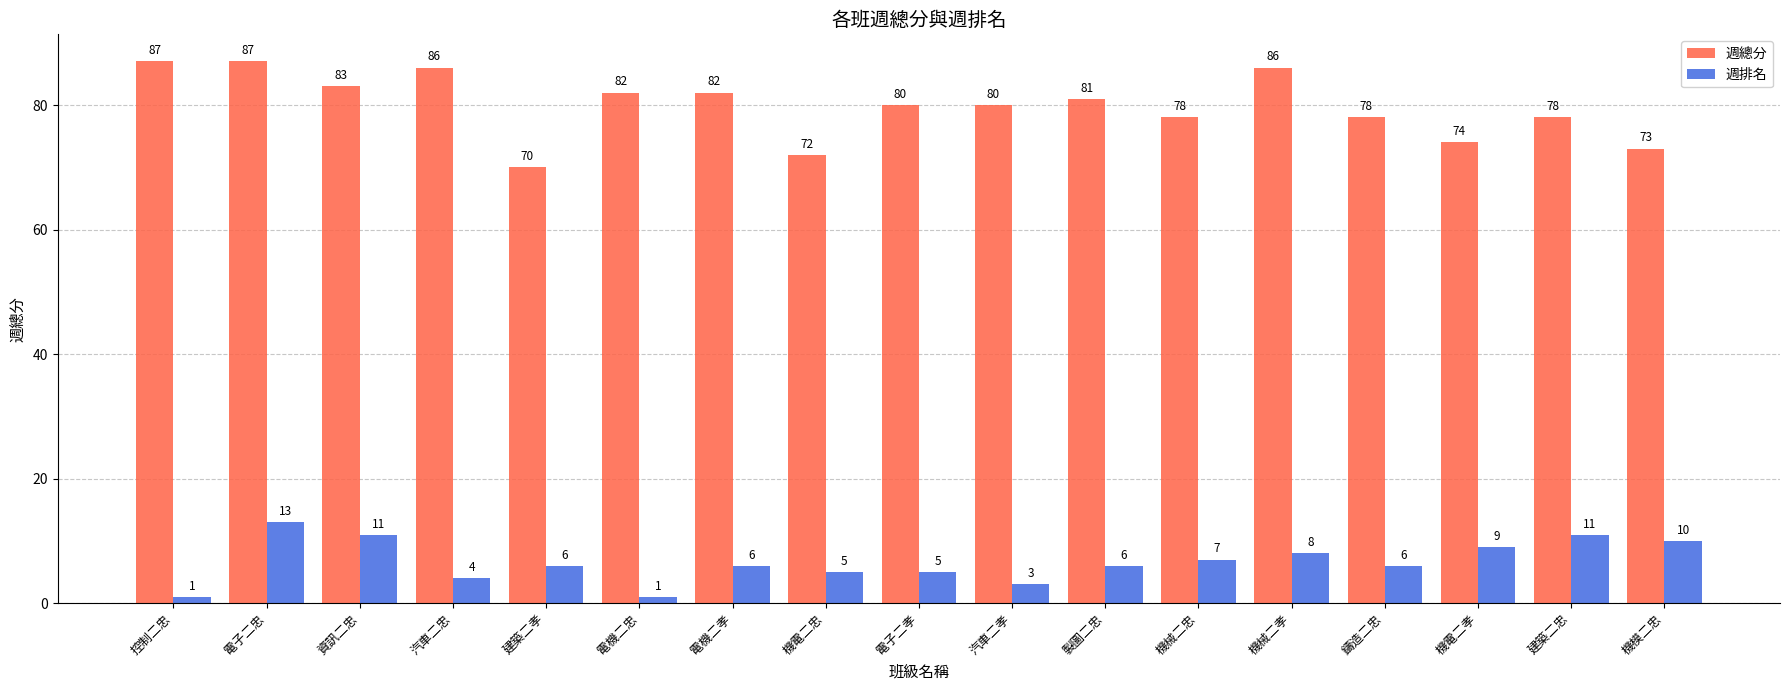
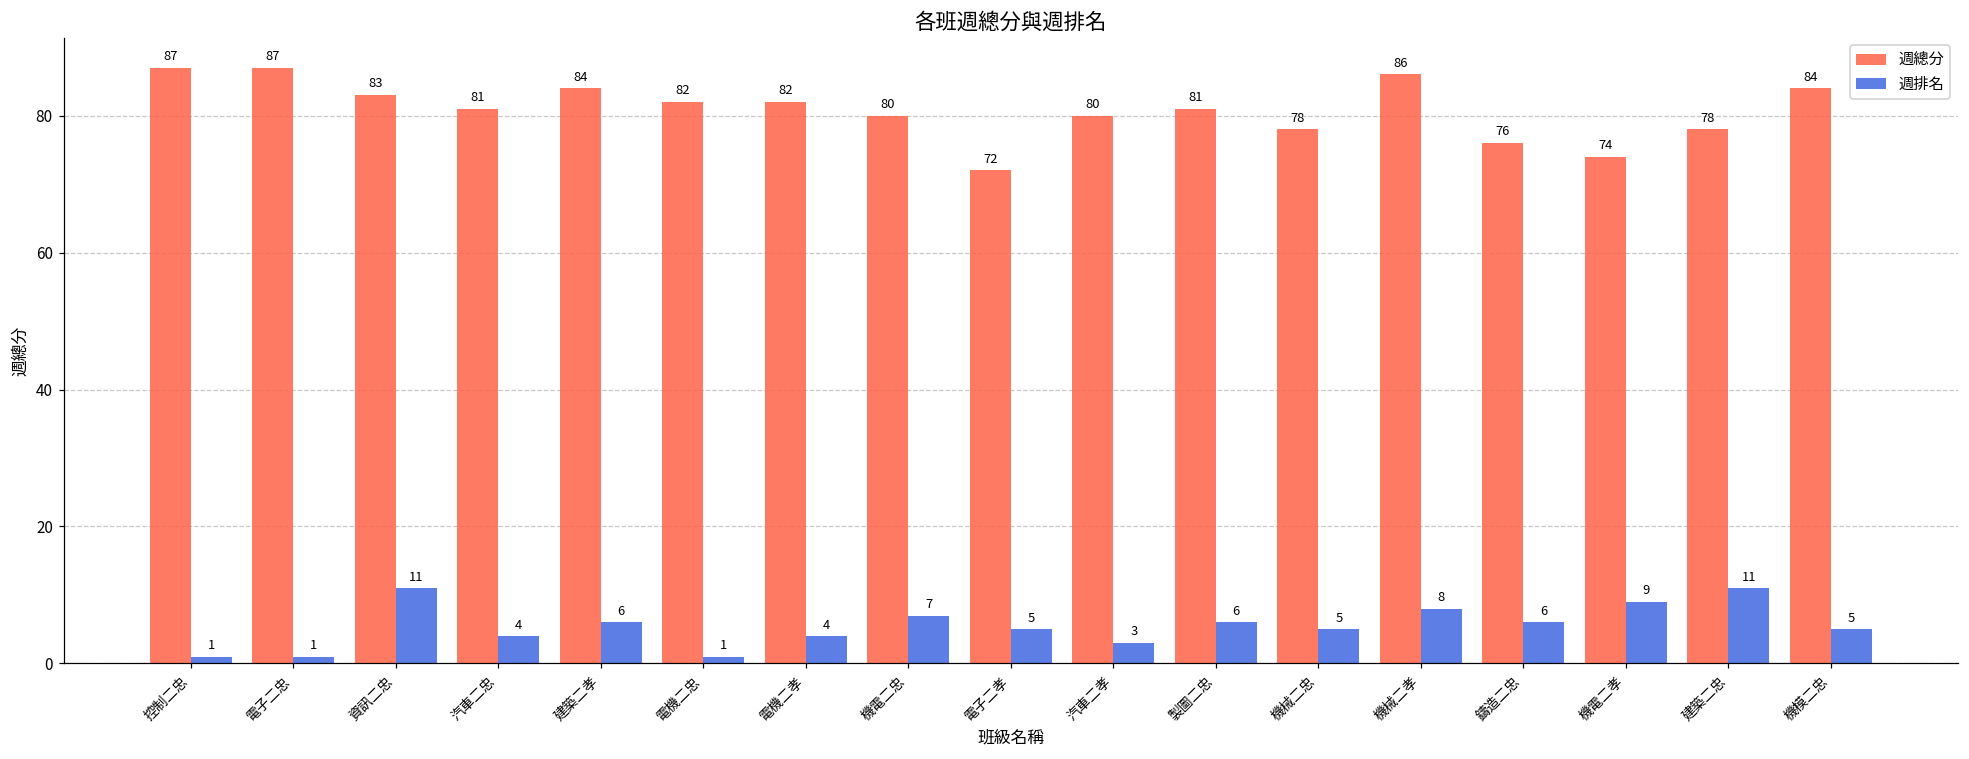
  {
    "週總分": {
      "控制二忠": 87,
      "電子二忠": 87,
      "資訊二忠": 83,
-     "汽車二忠": 86,
-     "建築二孝": 70,
+     "汽車二忠": 81,
+     "建築二孝": 84,
      "電機二忠": 82,
      "電機二孝": 82,
-     "機電二忠": 72,
-     "電子二孝": 80,
+     "機電二忠": 80,
+     "電子二孝": 72,
      "汽車二孝": 80,
      "製圖二忠": 81,
      "機械二忠": 78,
      "機械二孝": 86,
-     "鑄造二忠": 78,
+     "鑄造二忠": 76,
      "機電二孝": 74,
      "建築二忠": 78,
-     "機模二忠": 73
+     "機模二忠": 84
    },
    "週排名": {
      "控制二忠": 1,
-     "電子二忠": 13,
+     "電子二忠": 1,
      "資訊二忠": 11,
      "汽車二忠": 4,
      "建築二孝": 6,
      "電機二忠": 1,
-     "電機二孝": 6,
-     "機電二忠": 5,
+     "電機二孝": 4,
+     "機電二忠": 7,
      "電子二孝": 5,
      "汽車二孝": 3,
      "製圖二忠": 6,
-     "機械二忠": 7,
+     "機械二忠": 5,
      "機械二孝": 8,
      "鑄造二忠": 6,
      "機電二孝": 9,
      "建築二忠": 11,
-     "機模二忠": 10
+     "機模二忠": 5
    }
  }
